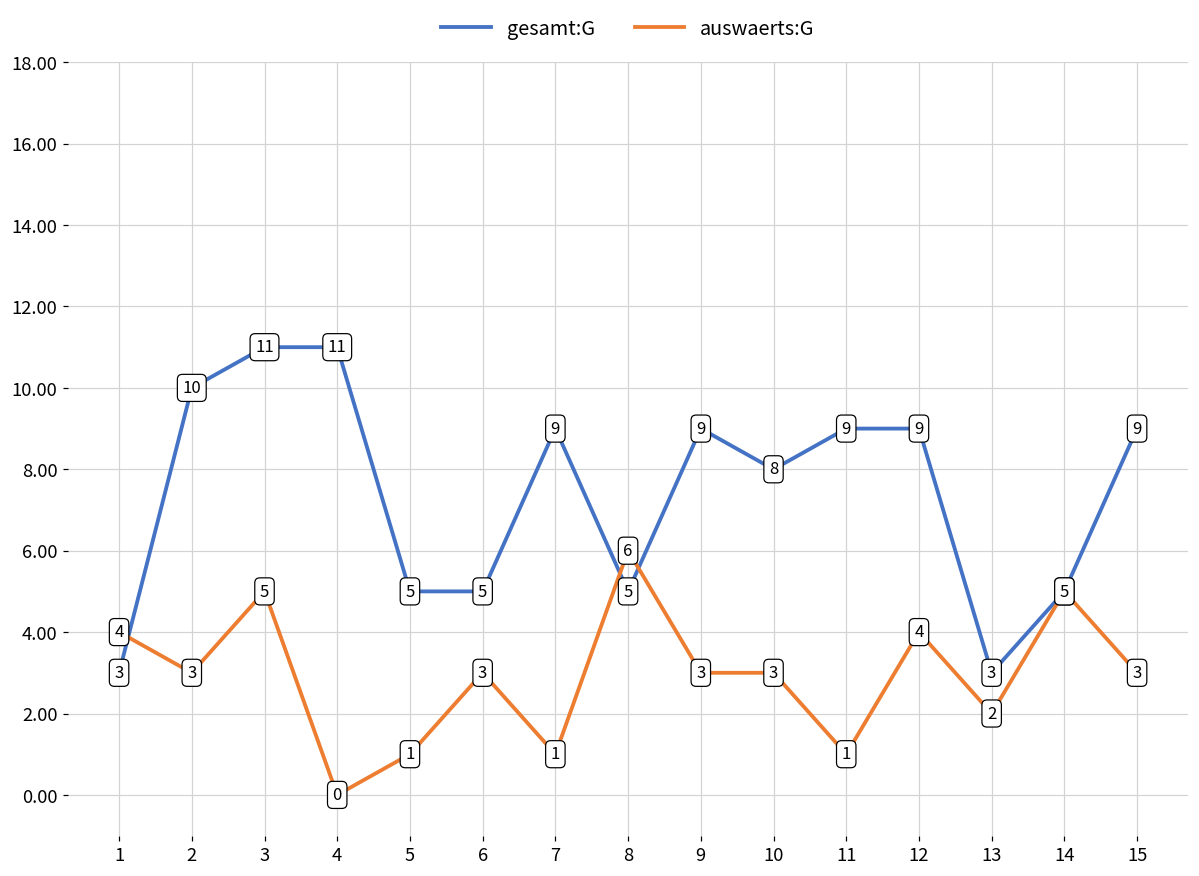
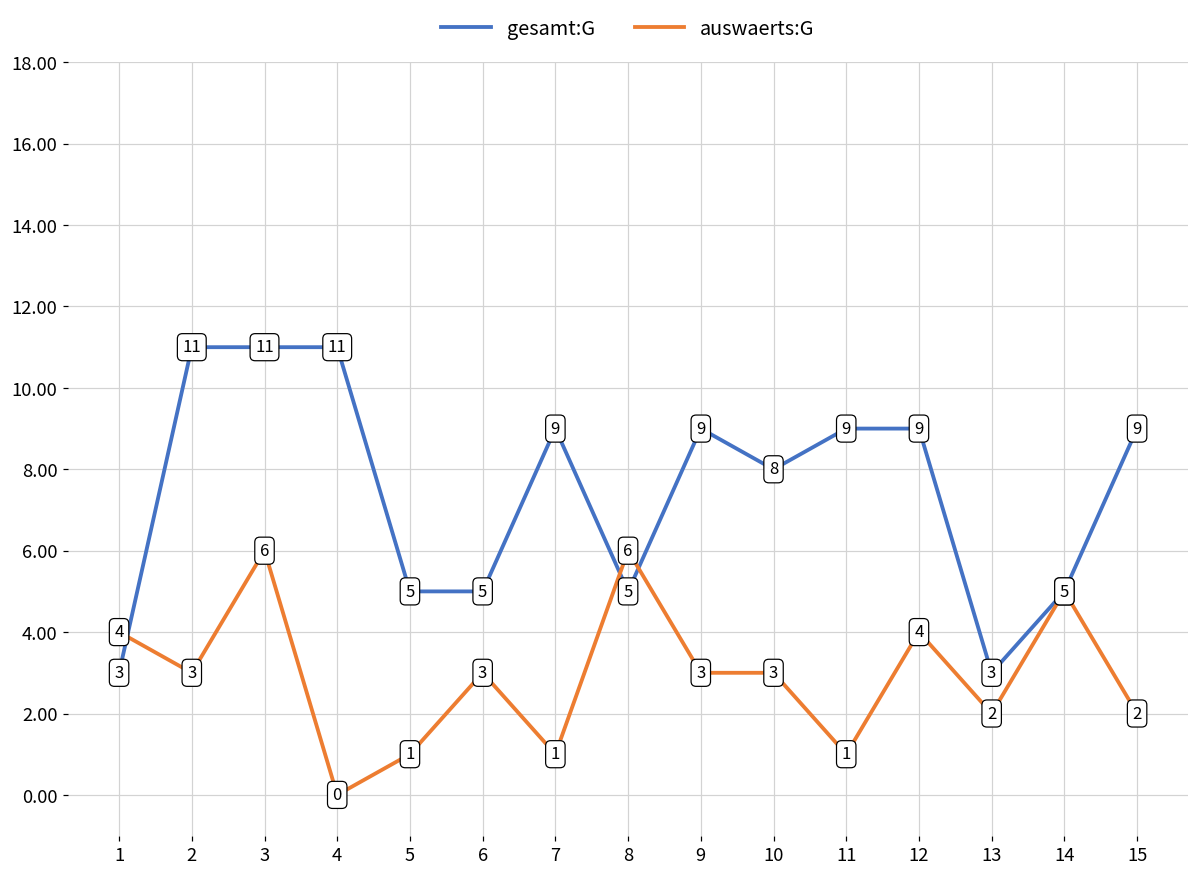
  {
    "gesamt:G": {
-     "2": 10
+     "2": 11
    },
    "auswaerts:G": {
-     "3": 5,
-     "15": 3
+     "3": 6,
+     "15": 2
    }
  }
